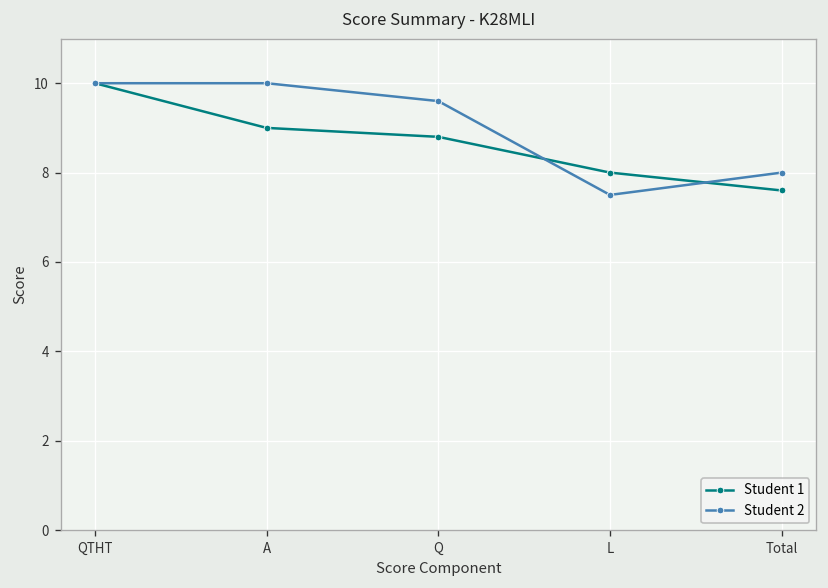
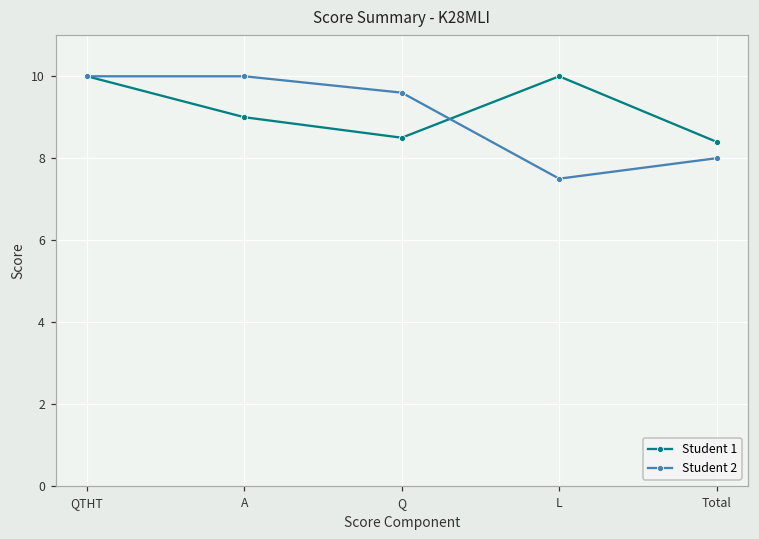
  {
    "Student 1": {
      "A": 9.0,
-     "Q": 8.8,
-     "L": 8,
-     "Total": 7.6
+     "Q": 8.5,
+     "L": 10,
+     "Total": 8.4
    },
    "Student 2": {
      "A": 10.0,
      "Q": 9.6,
      "L": 7.5,
      "Total": 8.0
    }
  }
